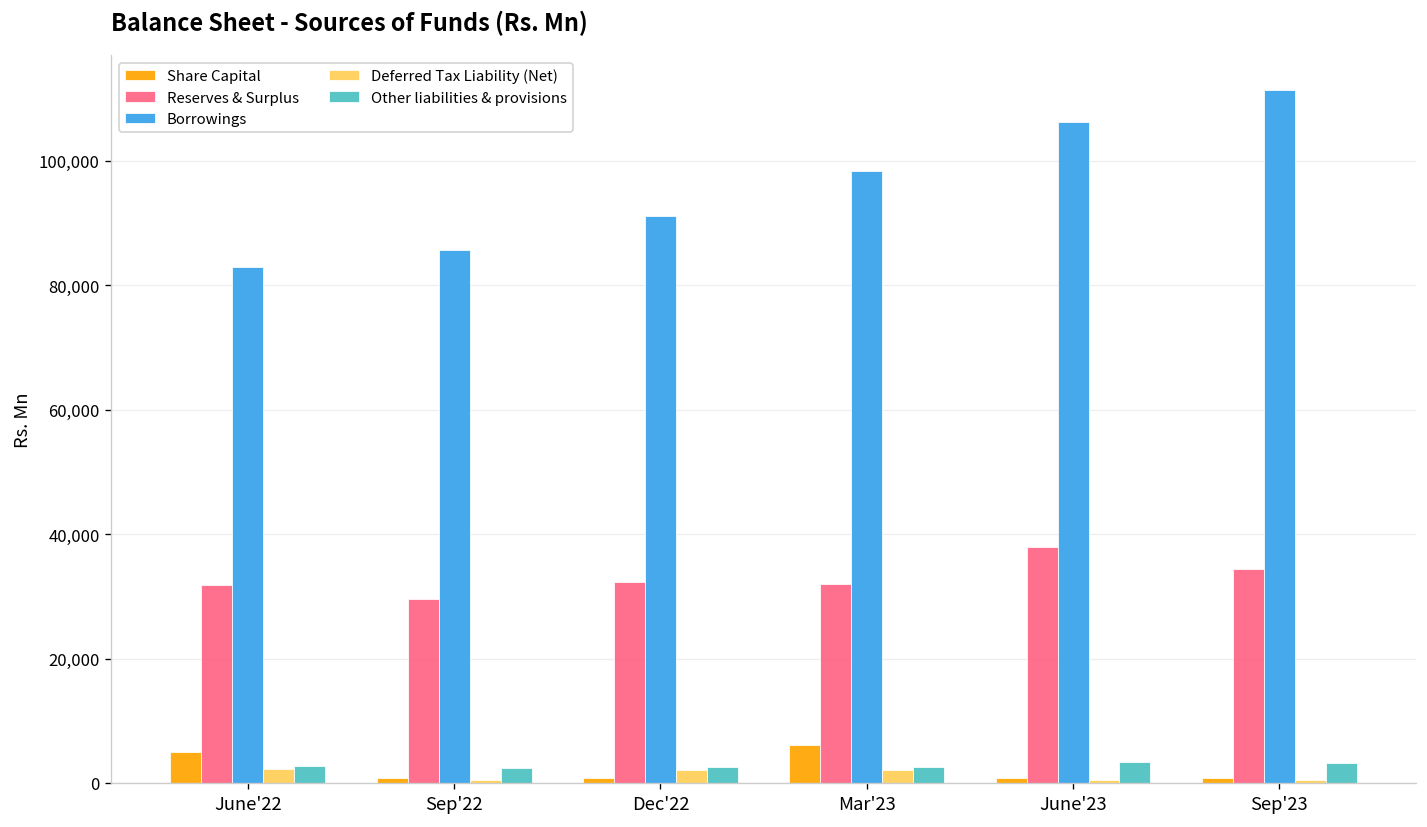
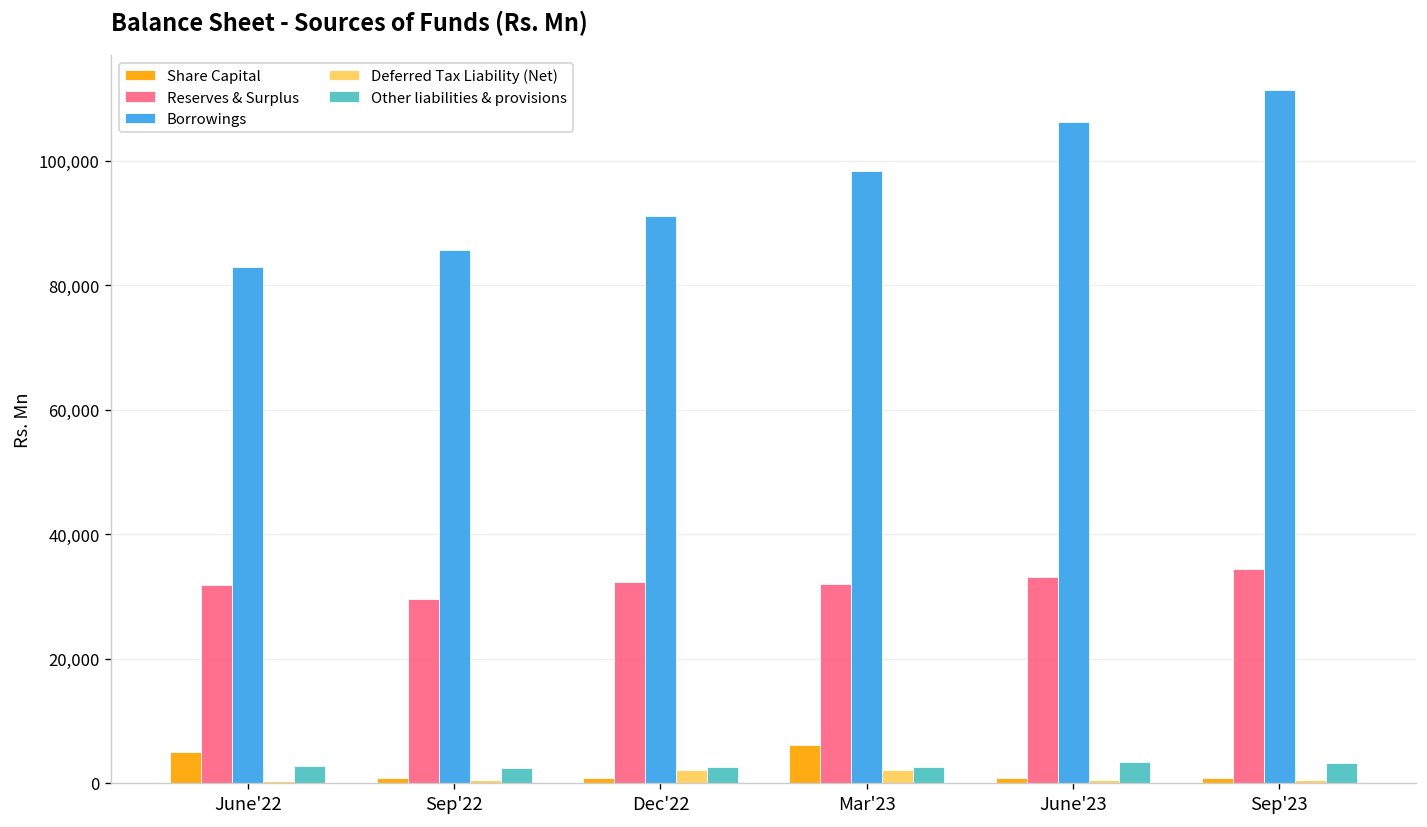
  {
    "Share Capital": {
      "June'22": "5,000",
      "Sep'22": "1,000",
      "Dec'22": "1,000",
      "Mar'23": "6,000",
      "June'23": "1,000",
      "Sep'23": "1,000"
    },
    "Reserves & Surplus": {
      "June'22": "32,000",
      "Sep'22": "30,000",
      "Dec'22": "32,000",
      "Mar'23": "32,000",
-     "June'23": "38,000",
+     "June'23": "33,000",
      "Sep'23": "34,000"
    },
    "Deferred Tax Liability (Net)": {
-     "June'22": "2,000",
+     "June'22": "0",
      "Dec'22": "2,000",
      "Mar'23": "2,000",
      "June'23": "1,000",
      "Sep'23": "1,000"
    }
  }
